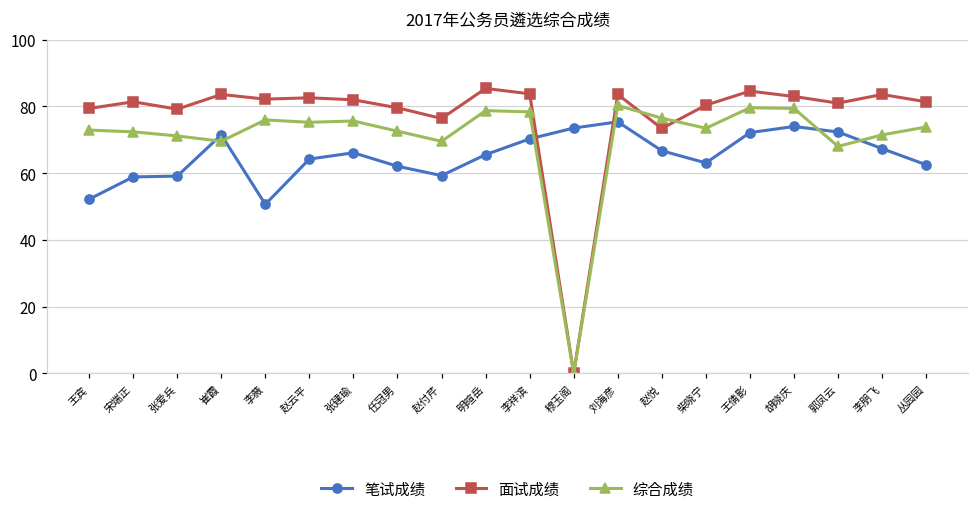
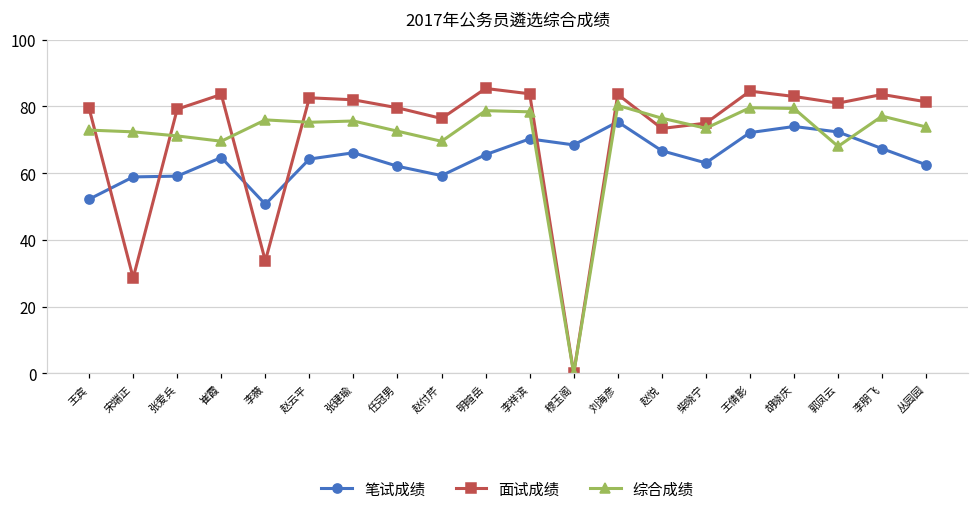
  {
    "笔试成绩": {
      "王宾": 52,
      "宋端正": 59,
      "张爱兵": 59,
-     "崔霞": 71,
+     "崔霞": 65,
      "李薇": 51,
      "赵云平": 64,
      "张建瑜": 66,
      "任冠男": 62,
      "赵付芹": 59,
      "明暄岳": 66,
      "李祥滨": 70,
-     "穆玉阁": 74,
+     "穆玉阁": 68,
      "刘海彦": 75,
      "赵悦": 67,
      "柴晓宁": 63,
      "王倩影": 72,
      "胡晓庆": 74,
      "郭凤云": 72,
      "李朋飞": 67,
      "丛园园": 63
    },
    "面试成绩": {
      "王宾": 79,
-     "宋端正": 81,
+     "宋端正": 29,
      "张爱兵": 79,
      "崔霞": 84,
-     "李薇": 82,
+     "李薇": 34,
      "赵云平": 83,
      "张建瑜": 82,
      "任冠男": 80,
      "赵付芹": 76,
      "明暄岳": 85,
      "李祥滨": 84,
      "刘海彦": 84,
      "赵悦": 73,
-     "柴晓宁": 80,
+     "柴晓宁": 75,
      "王倩影": 85,
      "胡晓庆": 83,
      "郭凤云": 81,
      "李朋飞": 84,
      "丛园园": 81
    },
    "综合成绩": {
      "王宾": 73,
      "宋端正": 72,
      "张爱兵": 71,
      "崔霞": 70,
      "李薇": 76,
      "赵云平": 75,
      "张建瑜": 76,
      "任冠男": 73,
      "赵付芹": 70,
      "明暄岳": 79,
      "李祥滨": 78,
      "刘海彦": 80,
      "赵悦": 76,
      "柴晓宁": 73,
      "王倩影": 80,
      "胡晓庆": 79,
      "郭凤云": 68,
-     "李朋飞": 71,
+     "李朋飞": 77,
      "丛园园": 74
    }
  }
